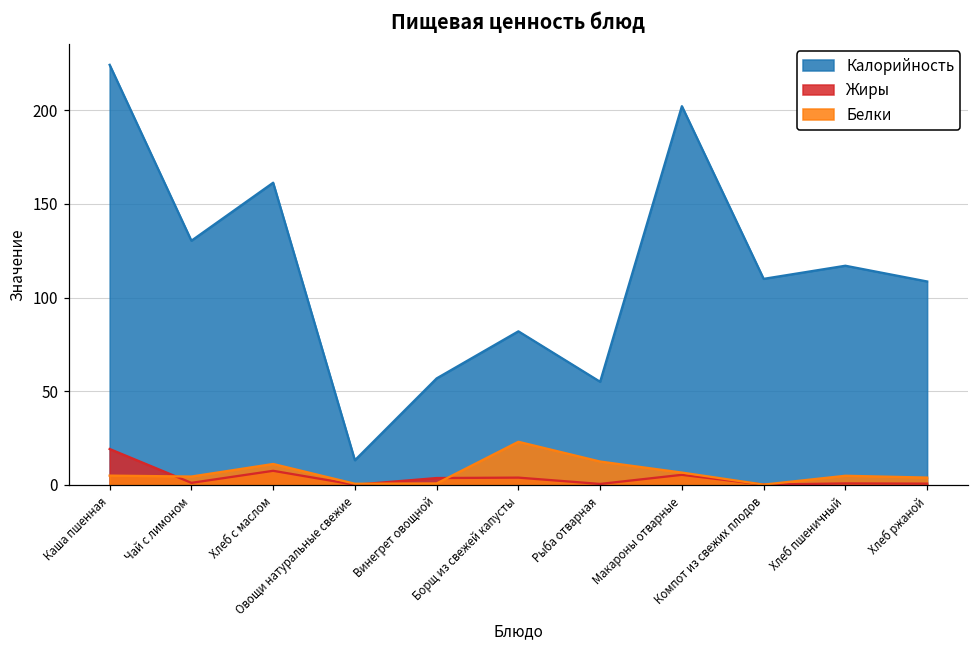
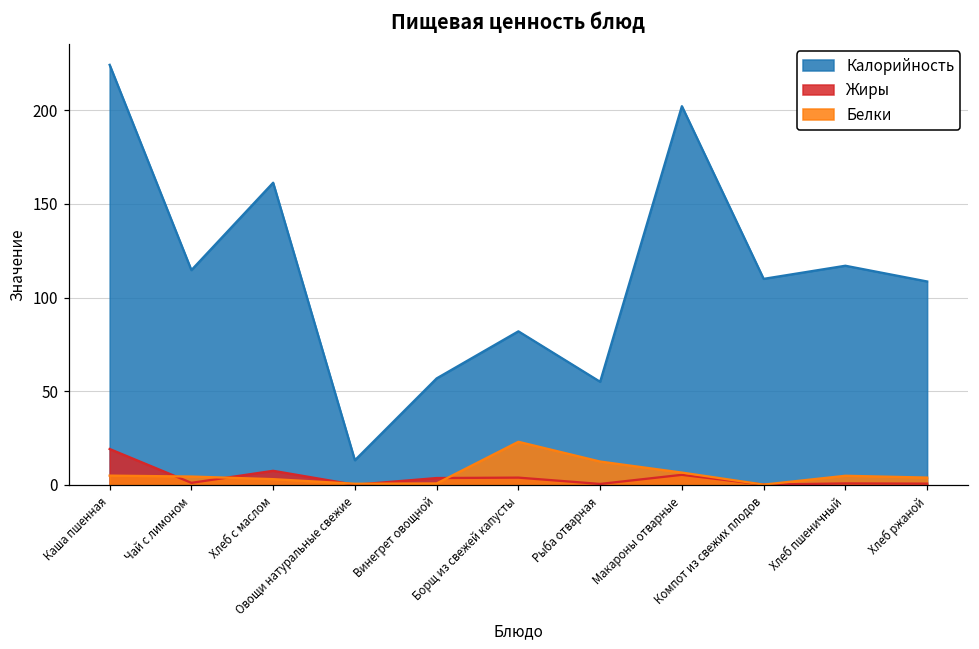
  {
    "Калорийность": {
      "Каша пшенная": 224,
-     "Чай с лимоном": 130,
+     "Чай с лимоном": 115,
      "Хлеб с маслом": 161,
      "Овощи натуральные свежие": 13,
      "Винегрет овощной": 57,
      "Борщ из свежей капусты": 82,
      "Рыба отварная": 55,
      "Макароны отварные": 202,
      "Компот из свежих плодов": 110,
      "Хлеб пшеничный": 117,
      "Хлеб ржаной": 109
    },
    "Жиры": {
      "Каша пшенная": 19,
      "Чай с лимоном": 1,
      "Хлеб с маслом": 8,
      "Винегрет овощной": 4,
      "Борщ из свежей капусты": 4,
      "Рыба отварная": 1,
      "Хлеб пшеничный": 1,
      "Хлеб ржаной": 1
    },
    "Белки": {
      "Каша пшенная": 5,
      "Чай с лимоном": 5,
-     "Хлеб с маслом": 11,
+     "Хлеб с маслом": 3,
      "Винегрет овощной": 1,
      "Борщ из свежей капусты": 23,
      "Рыба отварная": 13,
      "Хлеб пшеничный": 5,
      "Хлеб ржаной": 4
    }
  }
